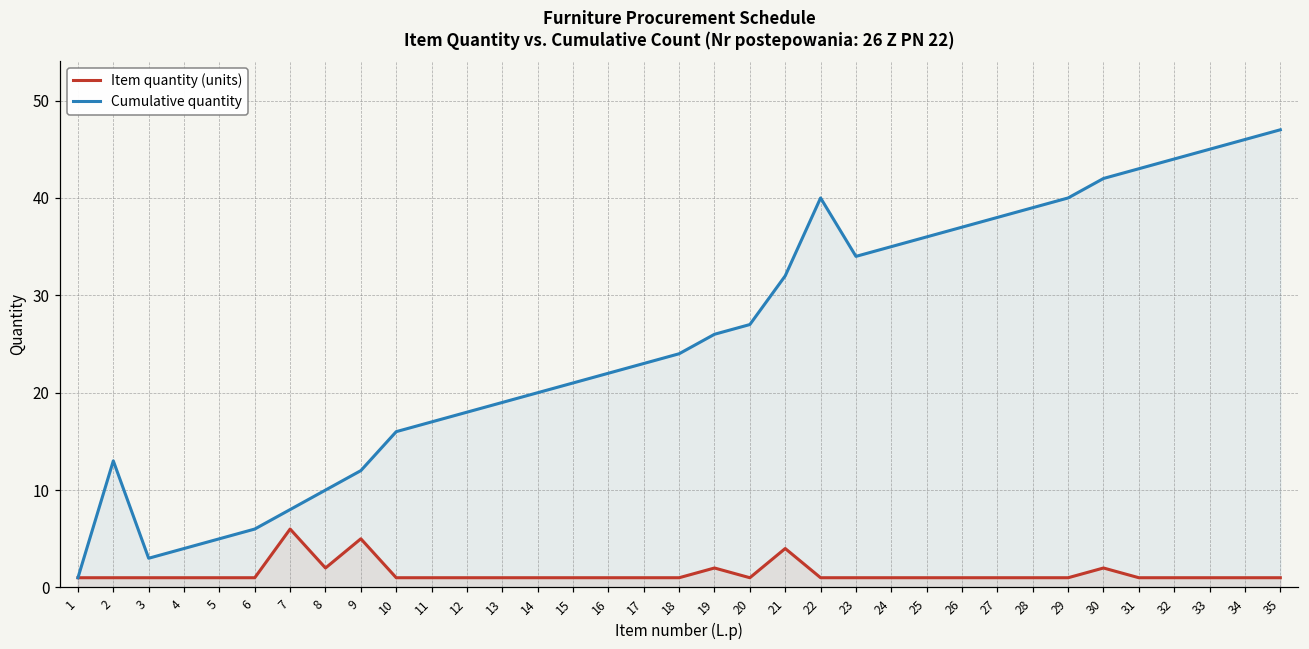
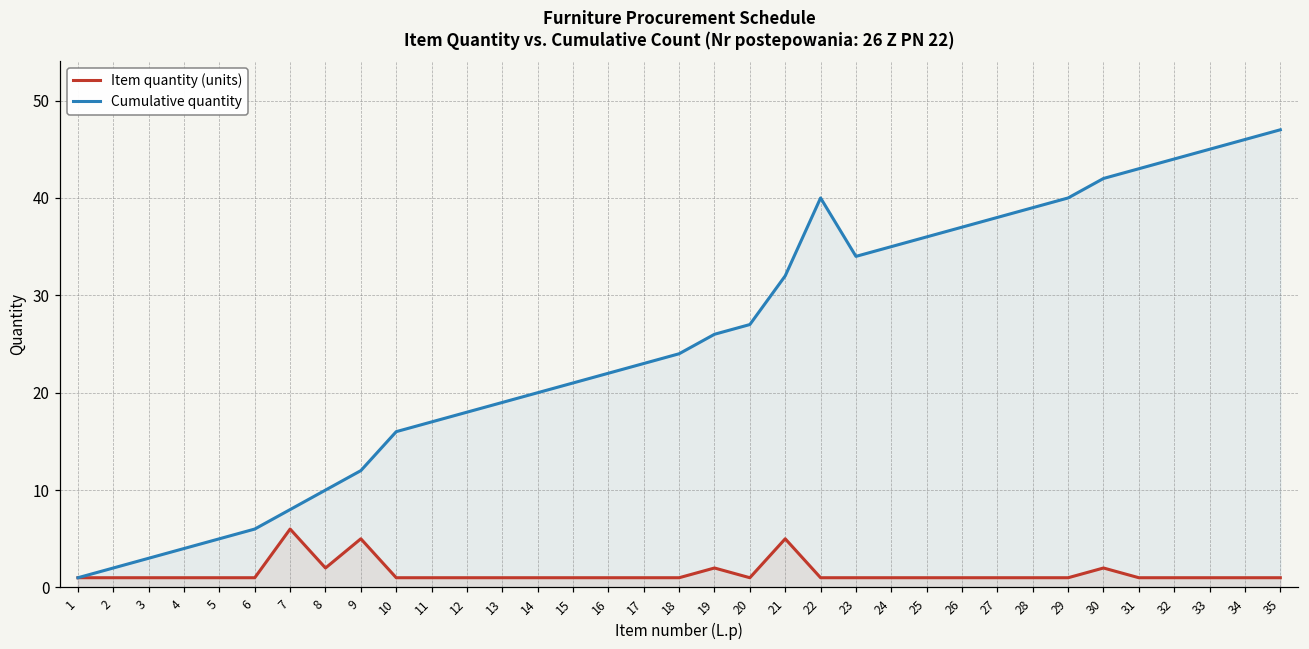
  {
    "Item quantity (units)": {
      "2": 1,
      "3": 1,
      "4": 1,
      "5": 1,
      "6": 1,
      "7": 6,
      "8": 2,
      "9": 5,
      "10": 1,
      "11": 1,
      "12": 1,
      "13": 1,
      "14": 1,
      "15": 1,
      "16": 1,
      "17": 1,
      "18": 1,
      "19": 2,
      "20": 1,
-     "21": 4,
+     "21": 5,
      "22": 1,
      "23": 1,
      "24": 1,
      "25": 1,
      "26": 1,
      "27": 1,
      "28": 1,
      "29": 1,
      "30": 2,
      "31": 1,
      "32": 1,
      "33": 1,
      "34": 1,
      "35": 1
    },
    "Cumulative quantity": {
-     "2": 13,
+     "2": 2,
      "3": 3,
      "4": 4,
      "5": 5,
      "6": 6,
      "7": 8,
      "8": 10,
      "9": 12,
      "10": 16,
      "11": 17,
      "12": 18,
      "13": 19,
      "14": 20,
      "15": 21,
      "16": 22,
      "17": 23,
      "18": 24,
      "19": 26,
      "20": 27,
      "21": 32,
      "22": 40,
      "23": 34,
      "24": 35,
      "25": 36,
      "26": 37,
      "27": 38,
      "28": 39,
      "29": 40,
      "30": 42,
      "31": 43,
      "32": 44,
      "33": 45,
      "34": 46,
      "35": 47
    }
  }
